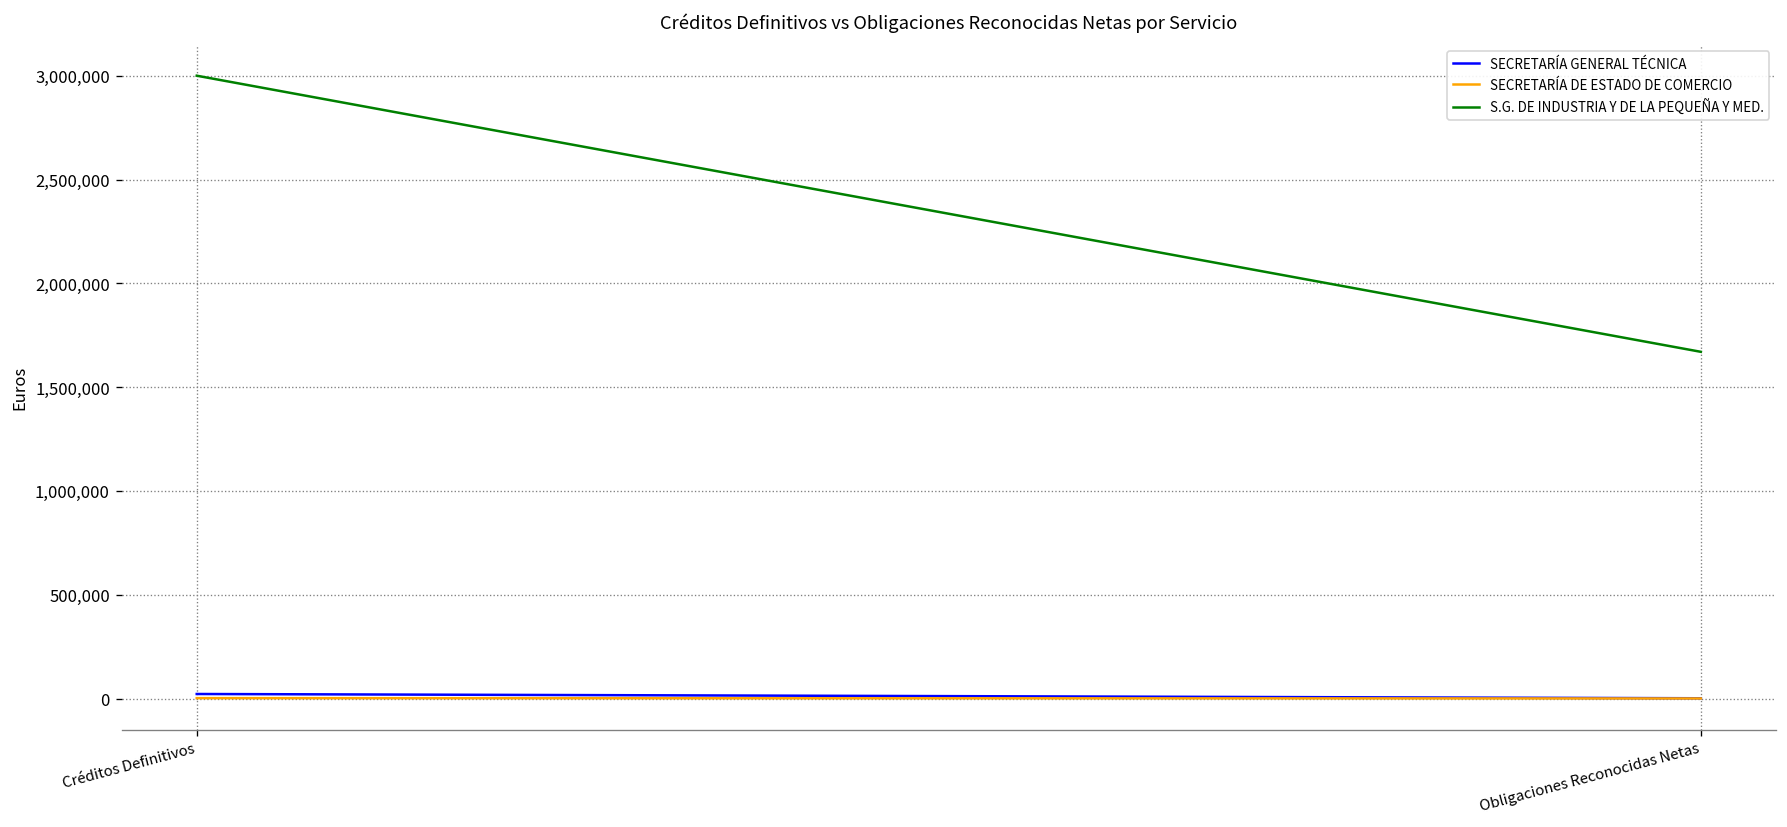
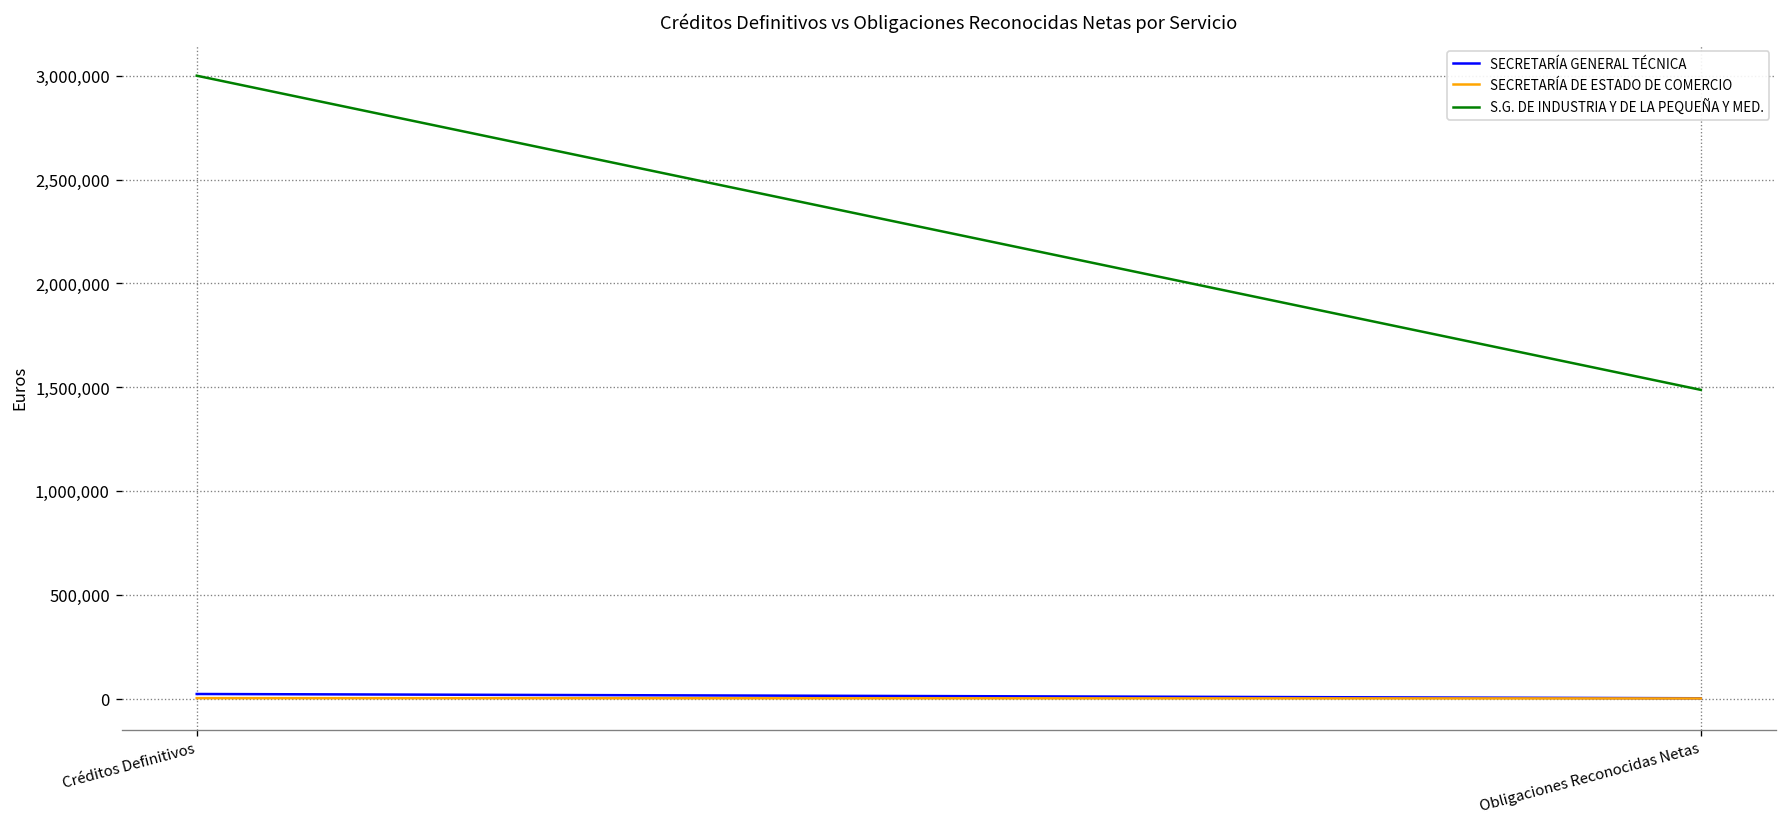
  {
    "SECRETARÍA GENERAL TÉCNICA": {
      "Créditos Definitivos": "20,000"
    },
    "SECRETARÍA DE ESTADO DE COMERCIO": {
      "Créditos Definitivos": "0"
    },
    "S.G. DE INDUSTRIA Y DE LA PEQUEÑA Y MED.": {
      "Créditos Definitivos": "3,000,000",
-     "Obligaciones Reconocidas Netas": "1,670,000"
+     "Obligaciones Reconocidas Netas": "1,490,000"
    }
  }
